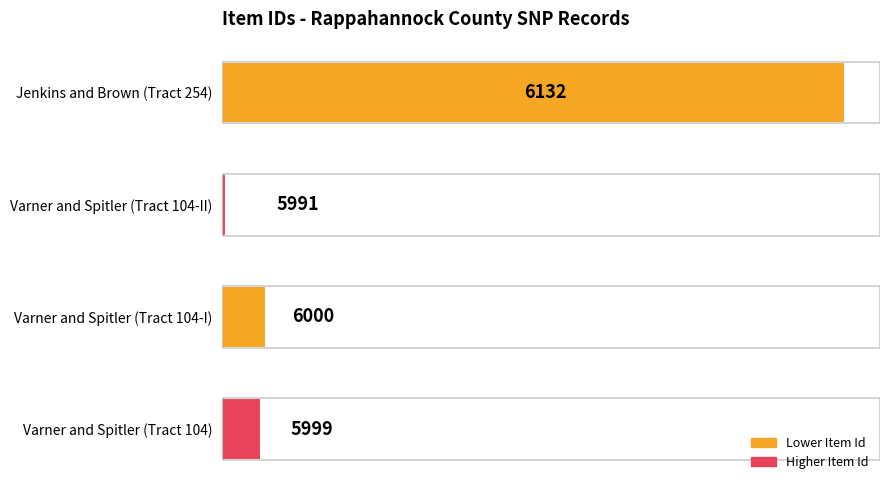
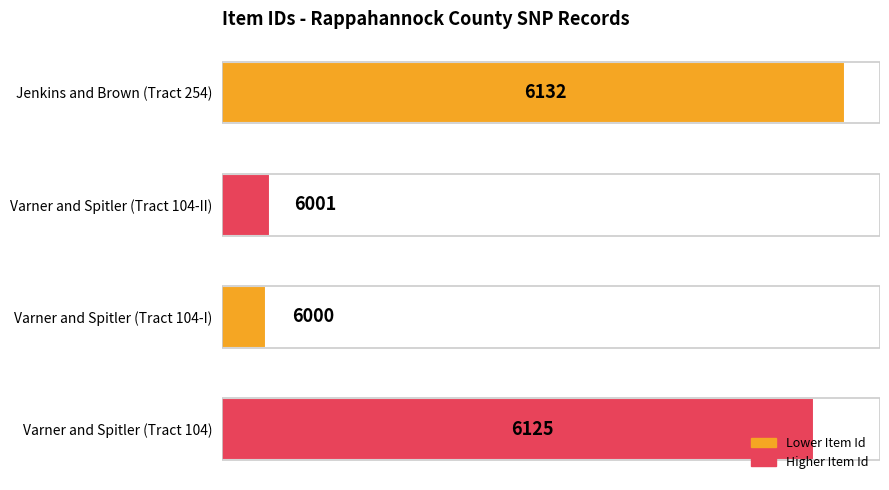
  {
    "Jenkins and Brown (Tract 254)": 6132,
-   "Varner and Spitler (Tract 104-II)": 5991,
-   "Varner and Spitler (Tract 104)": 5999
+   "Varner and Spitler (Tract 104-II)": 6001,
+   "Varner and Spitler (Tract 104)": 6125
  }
